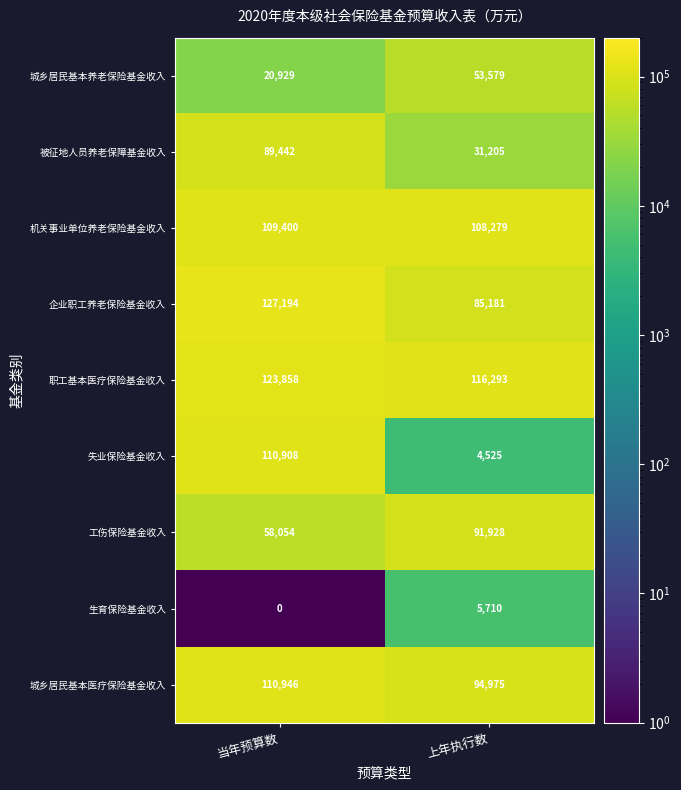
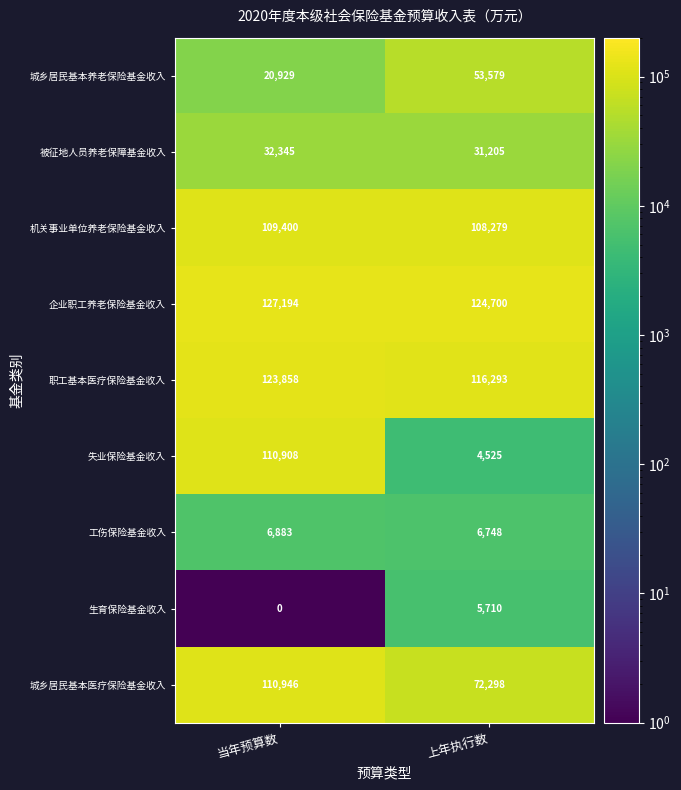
  {
    "城乡居民基本养老保险基金收入": {
      "当年预算数": "20,929",
      "上年执行数": "53,579"
    },
    "被征地人员养老保障基金收入": {
-     "当年预算数": "89,442",
+     "当年预算数": "32,345",
      "上年执行数": "31,205"
    },
    "机关事业单位养老保险基金收入": {
      "当年预算数": "109,400",
      "上年执行数": "108,279"
    },
    "企业职工养老保险基金收入": {
      "当年预算数": "127,194",
-     "上年执行数": "85,181"
+     "上年执行数": "124,700"
    },
    "职工基本医疗保险基金收入": {
      "当年预算数": "123,858",
      "上年执行数": "116,293"
    },
    "失业保险基金收入": {
      "当年预算数": "110,908",
      "上年执行数": "4,525"
    },
    "工伤保险基金收入": {
-     "当年预算数": "58,054",
-     "上年执行数": "91,928"
+     "当年预算数": "6,883",
+     "上年执行数": "6,748"
    },
    "生育保险基金收入": {
      "当年预算数": "0",
      "上年执行数": "5,710"
    },
    "城乡居民基本医疗保险基金收入": {
      "当年预算数": "110,946",
-     "上年执行数": "94,975"
+     "上年执行数": "72,298"
    }
  }
